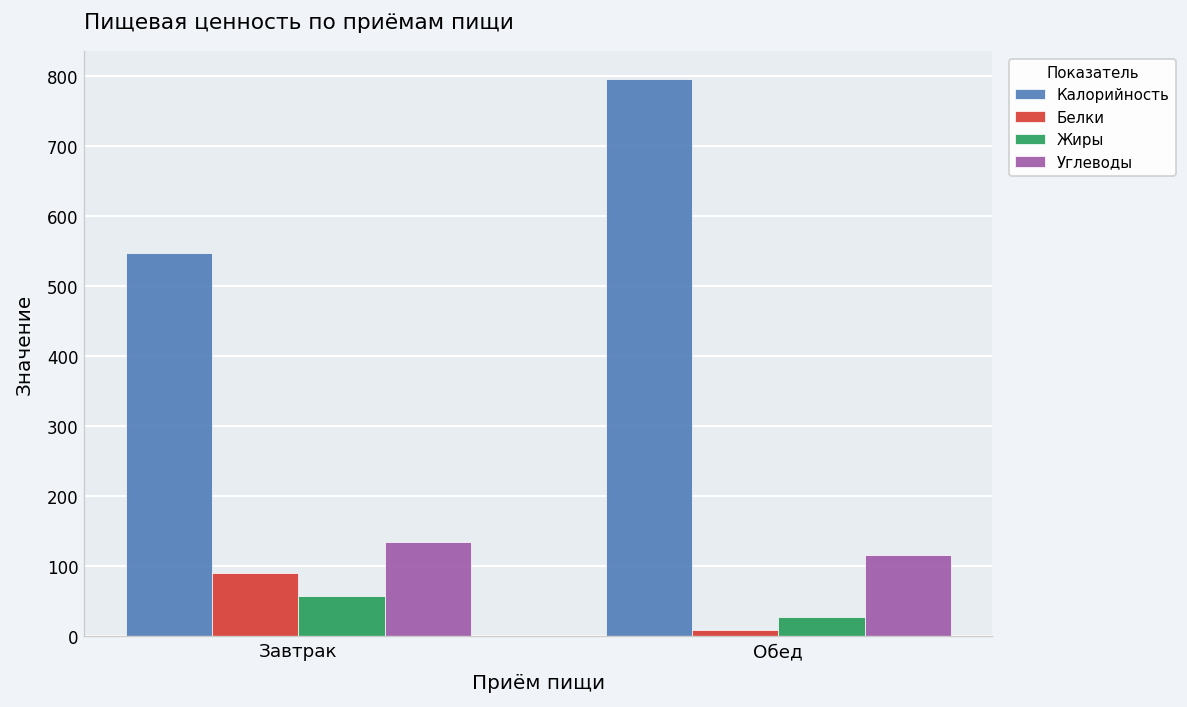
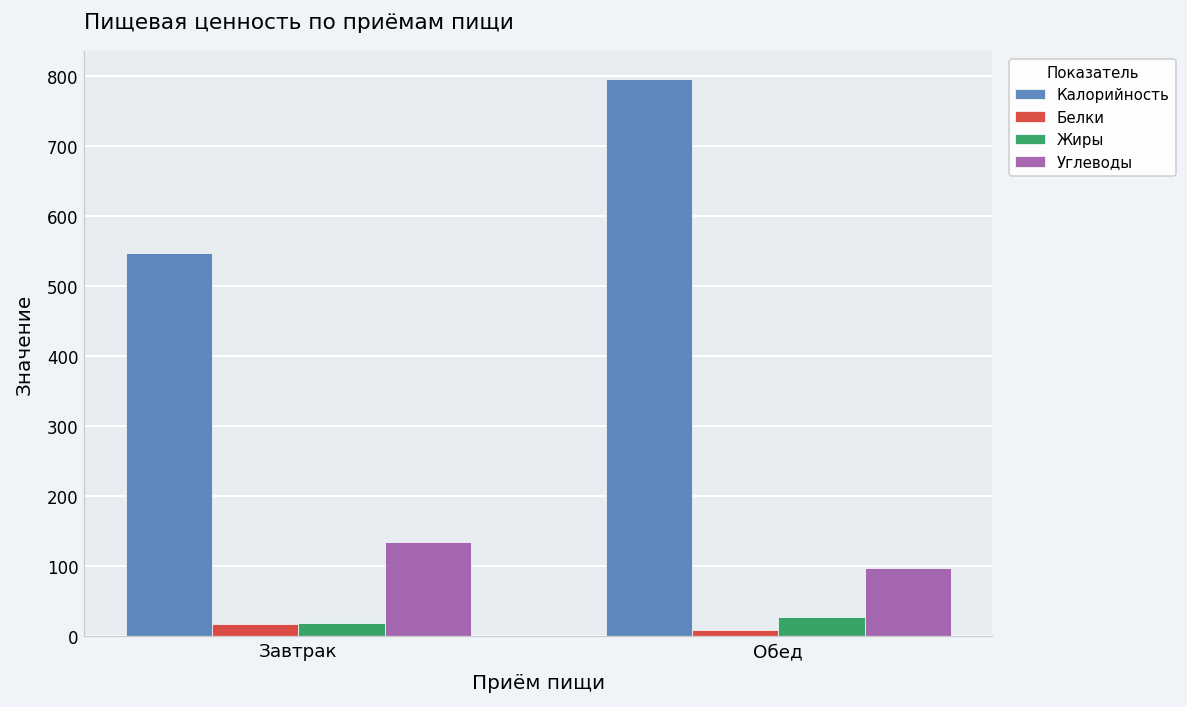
  {
    "Калорийность": {
      "Завтрак": 550,
      "Обед": 800
    },
    "Белки": {
-     "Завтрак": 90,
+     "Завтрак": 20,
      "Обед": 10
    },
    "Жиры": {
-     "Завтрак": 60,
+     "Завтрак": 20,
      "Обед": 30
    },
    "Углеводы": {
      "Завтрак": 130,
-     "Обед": 120
+     "Обед": 100
    }
  }
